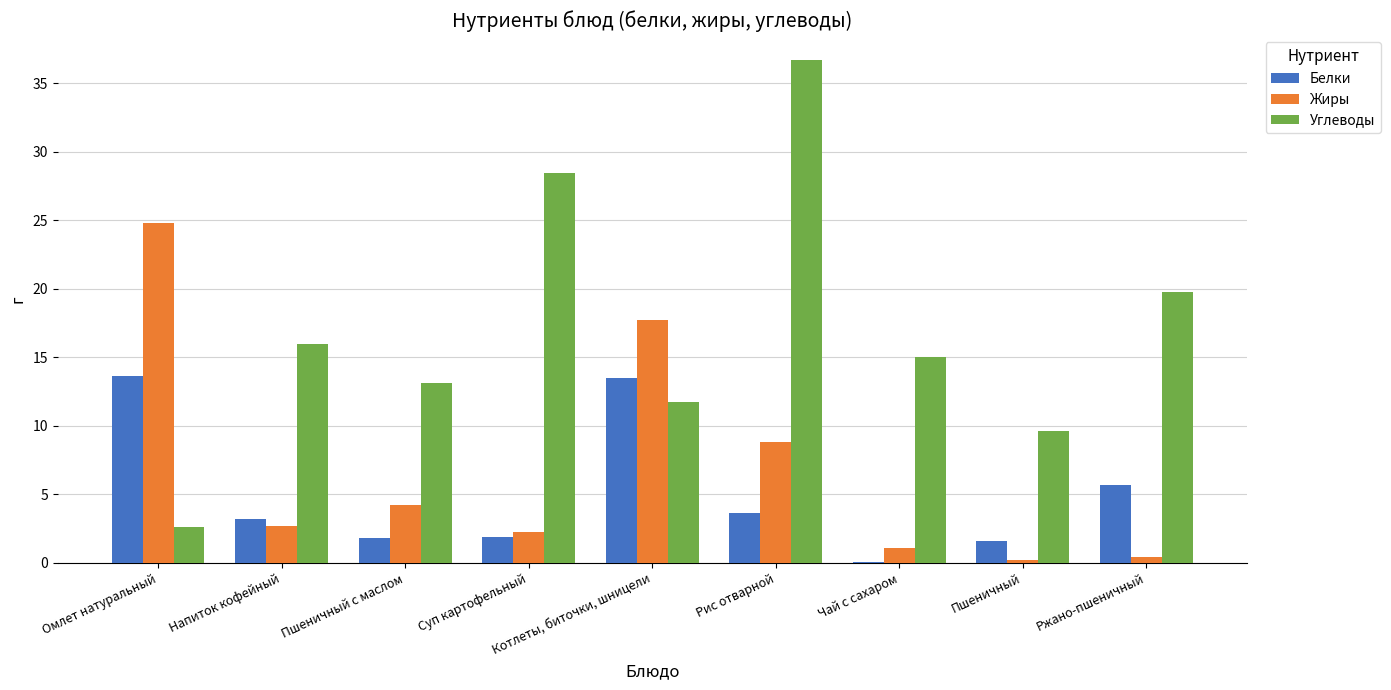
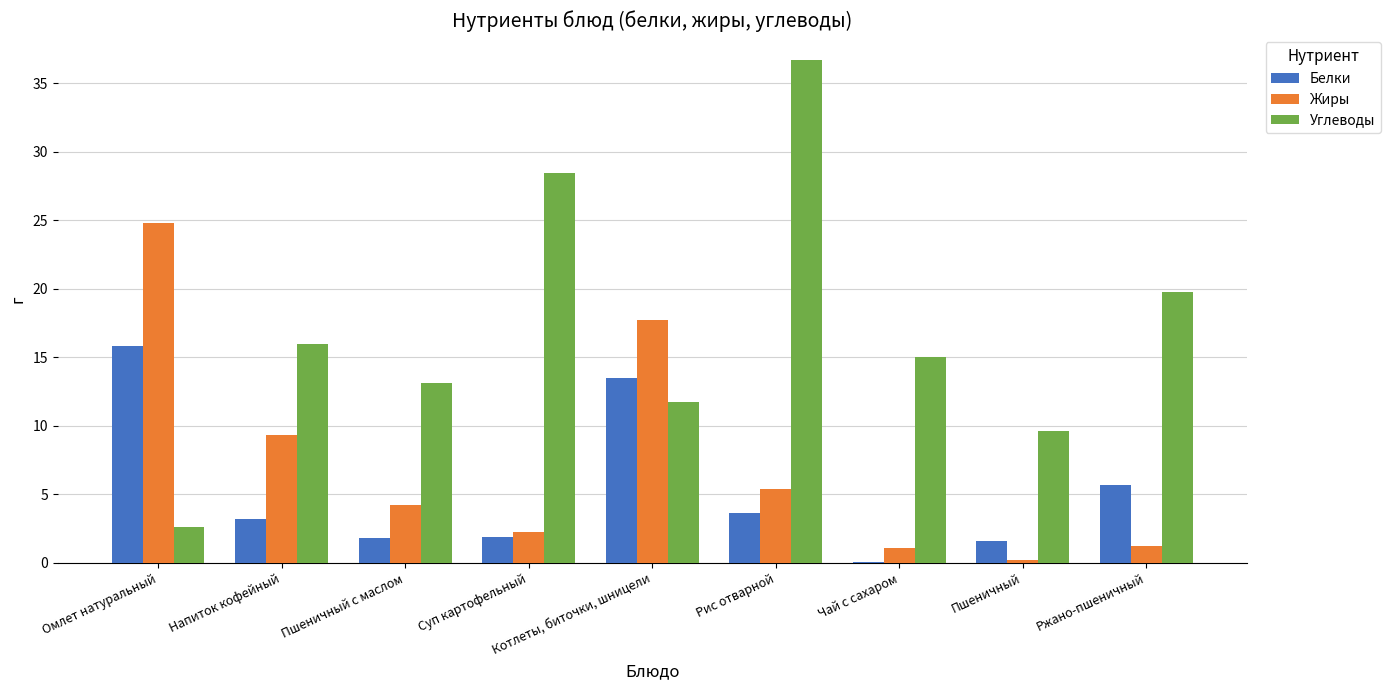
  {
    "Белки": {
-     "Омлет натуральный": 13.7,
+     "Омлет натуральный": 15.8,
      "Напиток кофейный": 3.2,
      "Пшеничный с маслом": 1.9,
      "Суп картофельный": 1.9,
      "Котлеты, биточки, шницели": 13.5,
      "Рис отварной": 3.7,
      "Пшеничный": 1.6,
      "Ржано-пшеничный": 5.7
    },
    "Жиры": {
      "Омлет натуральный": 24.8,
-     "Напиток кофейный": 2.7,
+     "Напиток кофейный": 9.3,
      "Пшеничный с маслом": 4.3,
      "Суп картофельный": 2.3,
      "Котлеты, биточки, шницели": 17.7,
-     "Рис отварной": 8.8,
+     "Рис отварной": 5.4,
      "Чай с сахаром": 1.1,
      "Пшеничный": 0.2,
-     "Ржано-пшеничный": 0.4
+     "Ржано-пшеничный": 1.3
    },
    "Углеводы": {
      "Омлет натуральный": 2.6,
      "Напиток кофейный": 16.0,
      "Пшеничный с маслом": 13.1,
      "Суп картофельный": 28.4,
      "Котлеты, биточки, шницели": 11.7,
      "Рис отварной": 36.7,
      "Чай с сахаром": 15.0,
      "Пшеничный": 9.7,
      "Ржано-пшеничный": 19.8
    }
  }
